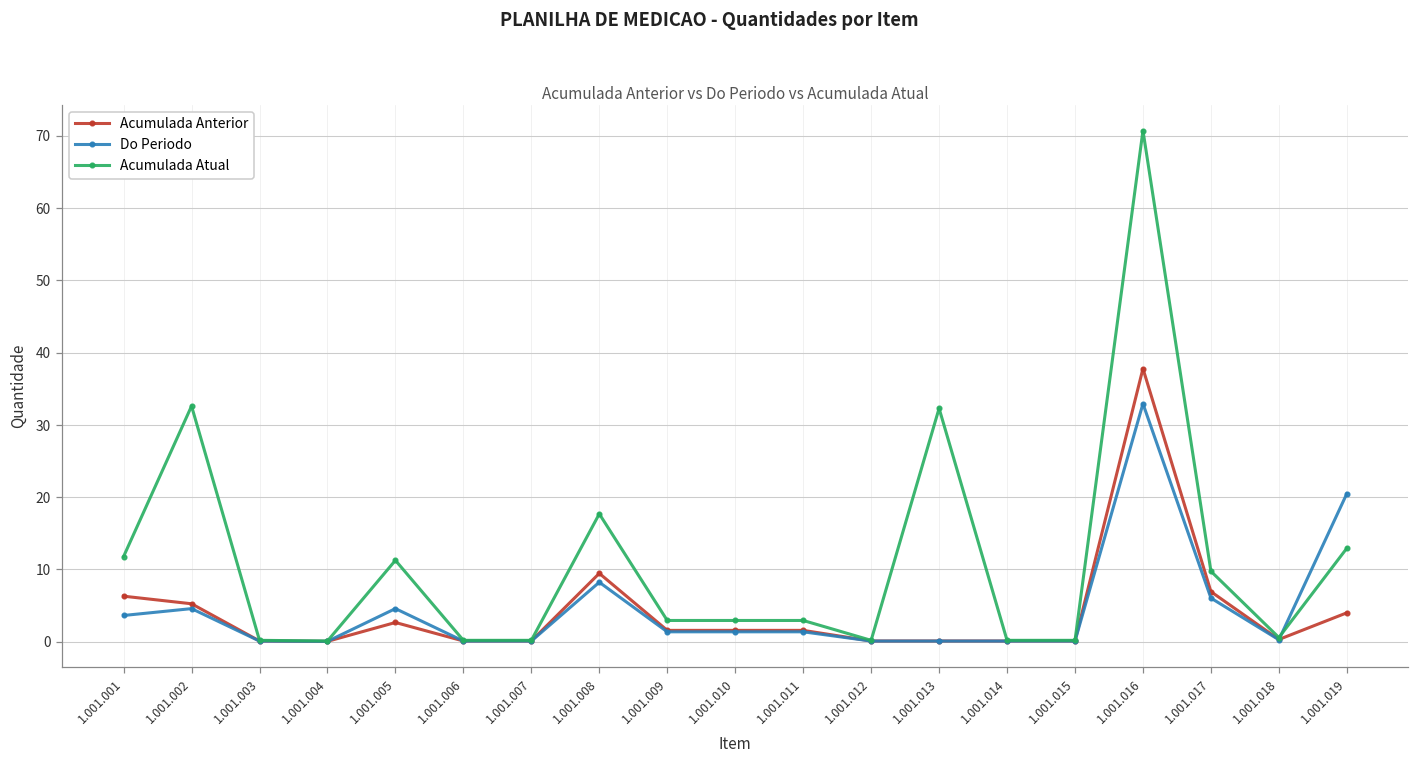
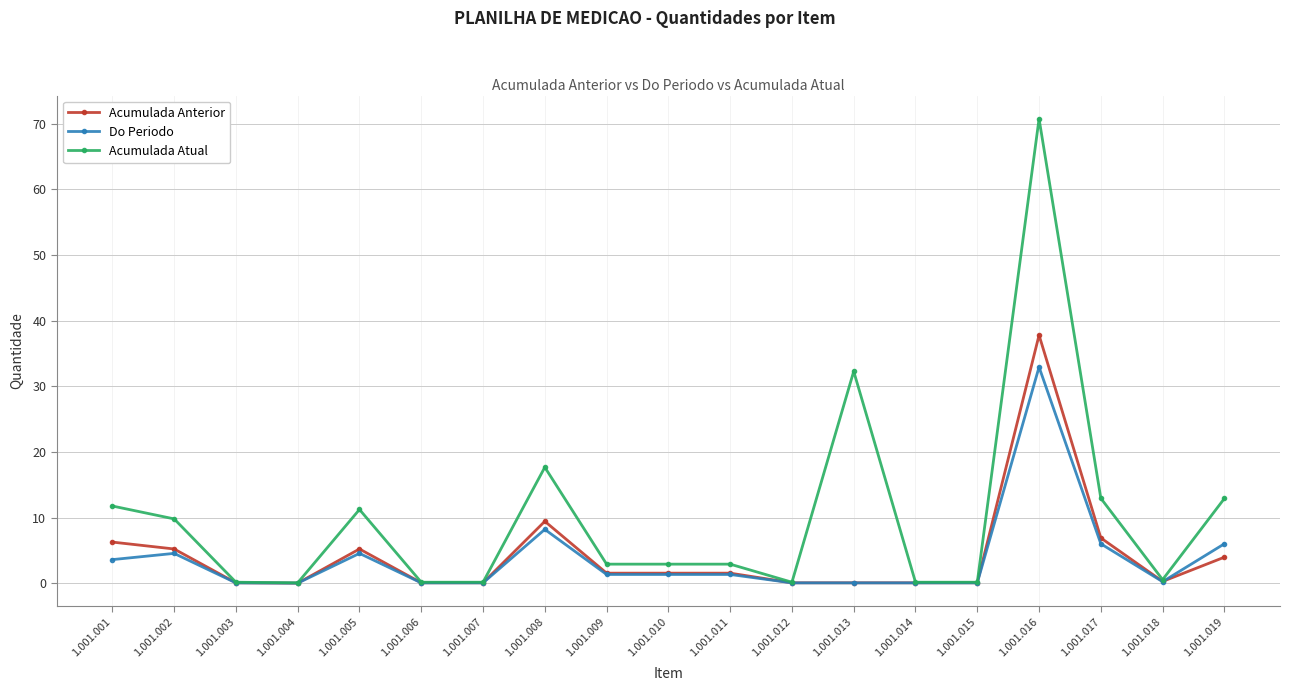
  {
    "Acumulada Anterior": {
      "1.001.001": 6,
      "1.001.002": 5,
-     "1.001.005": 3,
+     "1.001.005": 5,
      "1.001.008": 9,
      "1.001.016": 38,
      "1.001.017": 7,
      "1.001.019": 4
    },
    "Do Periodo": {
      "1.001.001": 4,
      "1.001.002": 5,
      "1.001.005": 5,
      "1.001.008": 8,
      "1.001.016": 33,
      "1.001.017": 6,
-     "1.001.019": 20
+     "1.001.019": 6
    },
    "Acumulada Atual": {
      "1.001.001": 12,
-     "1.001.002": 33,
+     "1.001.002": 10,
      "1.001.005": 11,
      "1.001.008": 18,
      "1.001.009": 3,
      "1.001.010": 3,
      "1.001.011": 3,
      "1.001.013": 32,
      "1.001.016": 71,
-     "1.001.017": 10,
+     "1.001.017": 13,
      "1.001.019": 13
    }
  }
